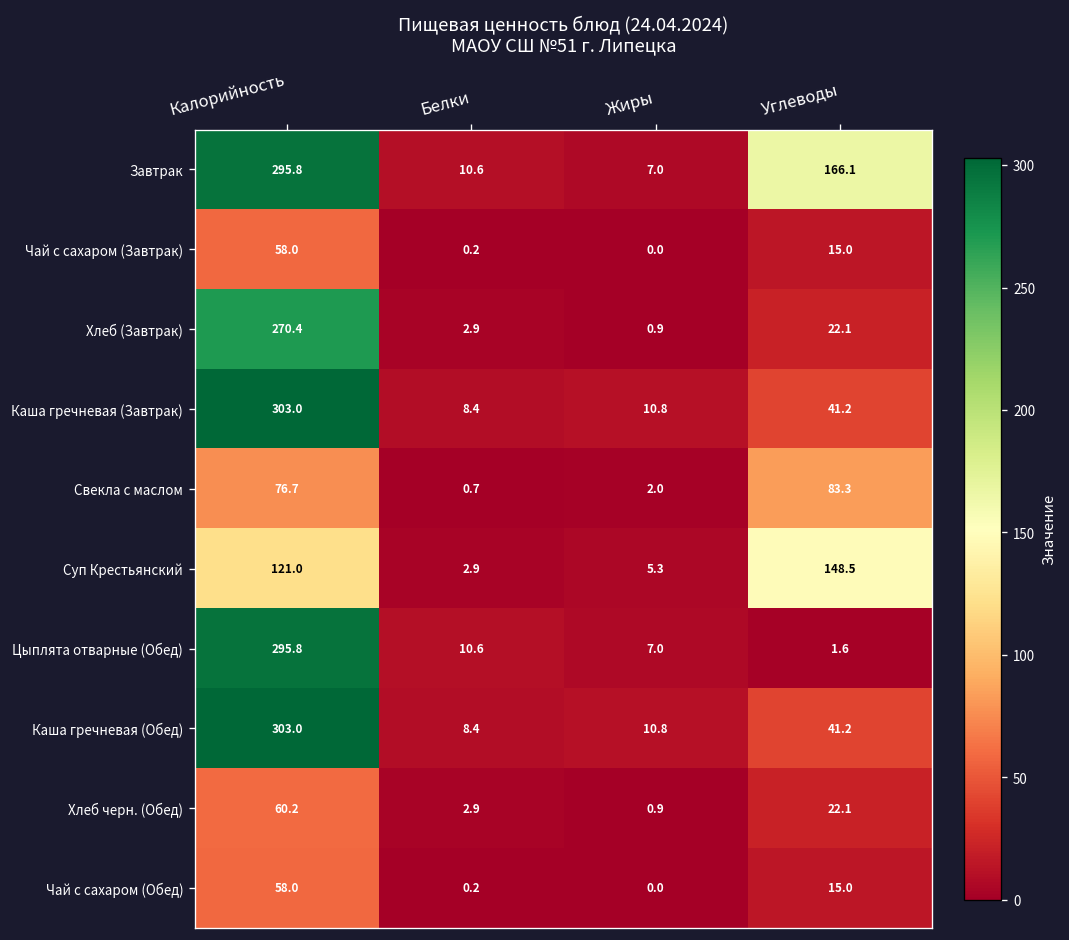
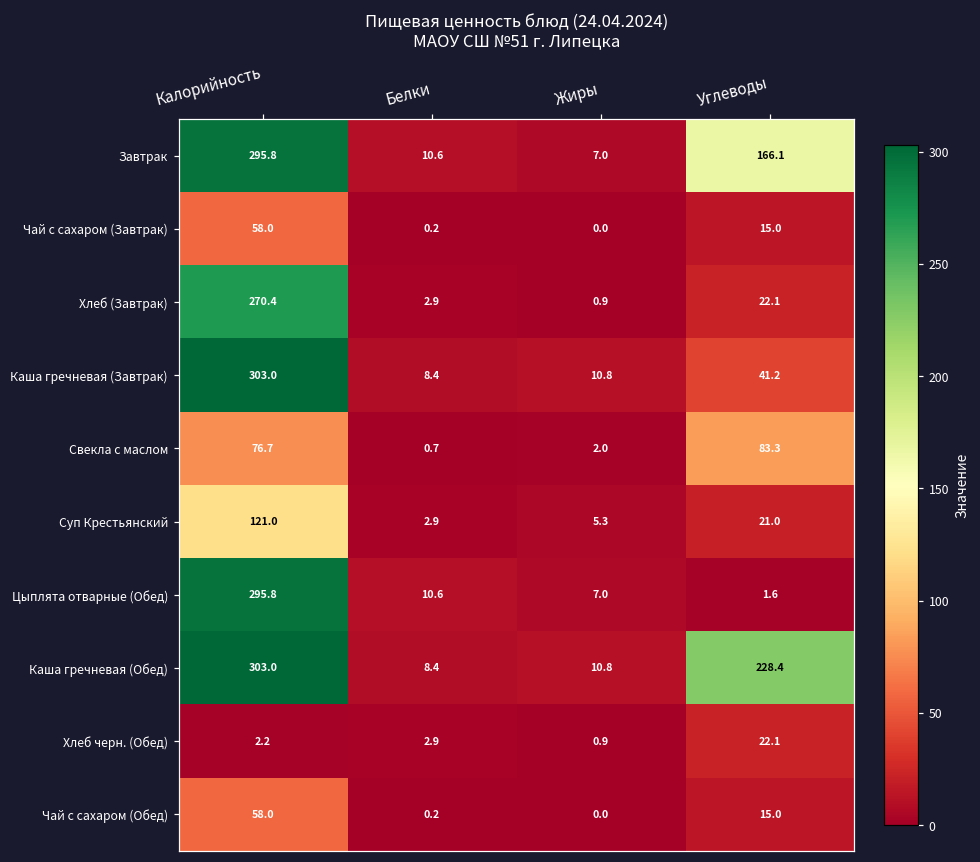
  {
    "Завтрак": {
      "Калорийность": 295.8,
      "Белки": 10.6,
      "Жиры": 7.0,
      "Углеводы": 166.1
    },
    "Чай с сахаром (Завтрак)": {
      "Калорийность": 58.0,
      "Белки": 0.2,
      "Жиры": 0.0,
      "Углеводы": 15.0
    },
    "Хлеб (Завтрак)": {
      "Калорийность": 270.4,
      "Белки": 2.9,
      "Жиры": 0.9,
      "Углеводы": 22.1
    },
    "Каша гречневая (Завтрак)": {
      "Калорийность": 303.0,
      "Белки": 8.4,
      "Жиры": 10.8,
      "Углеводы": 41.2
    },
    "Свекла с маслом": {
      "Калорийность": 76.7,
      "Белки": 0.7,
      "Жиры": 2.0,
      "Углеводы": 83.3
    },
    "Суп Крестьянский": {
      "Калорийность": 121.0,
      "Белки": 2.9,
      "Жиры": 5.3,
-     "Углеводы": 148.5
+     "Углеводы": 21.0
    },
    "Цыплята отварные (Обед)": {
      "Калорийность": 295.8,
      "Белки": 10.6,
      "Жиры": 7.0,
      "Углеводы": 1.6
    },
    "Каша гречневая (Обед)": {
      "Калорийность": 303.0,
      "Белки": 8.4,
      "Жиры": 10.8,
-     "Углеводы": 41.2
+     "Углеводы": 228.4
    },
    "Хлеб черн. (Обед)": {
-     "Калорийность": 60.2,
+     "Калорийность": 2.2,
      "Белки": 2.9,
      "Жиры": 0.9,
      "Углеводы": 22.1
    },
    "Чай с сахаром (Обед)": {
      "Калорийность": 58.0,
      "Белки": 0.2,
      "Жиры": 0.0,
      "Углеводы": 15.0
    }
  }
